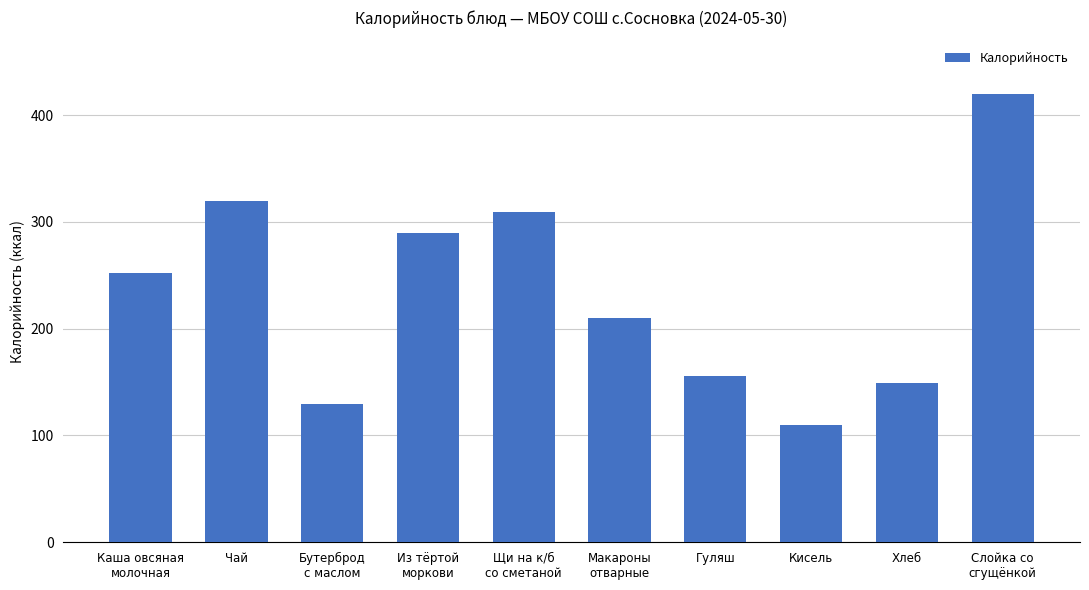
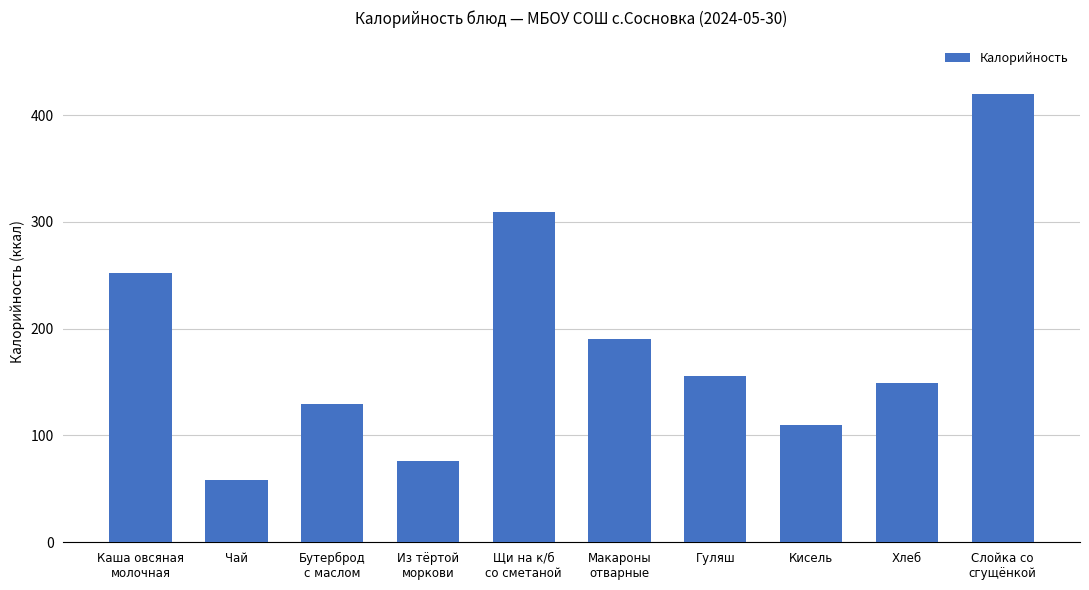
  {
    "Каша овсяная молочная": 252,
-   "Чай": 320,
+   "Чай": 58,
    "Бутерброд с маслом": 129,
-   "Из тёртой моркови": 290,
+   "Из тёртой моркови": 76,
    "Щи на к/б со сметаной": 309,
-   "Макароны отварные": 210,
+   "Макароны отварные": 190,
    "Гуляш": 156,
    "Кисель": 110,
    "Хлеб": 149,
    "Слойка со сгущёнкой": 420
  }
